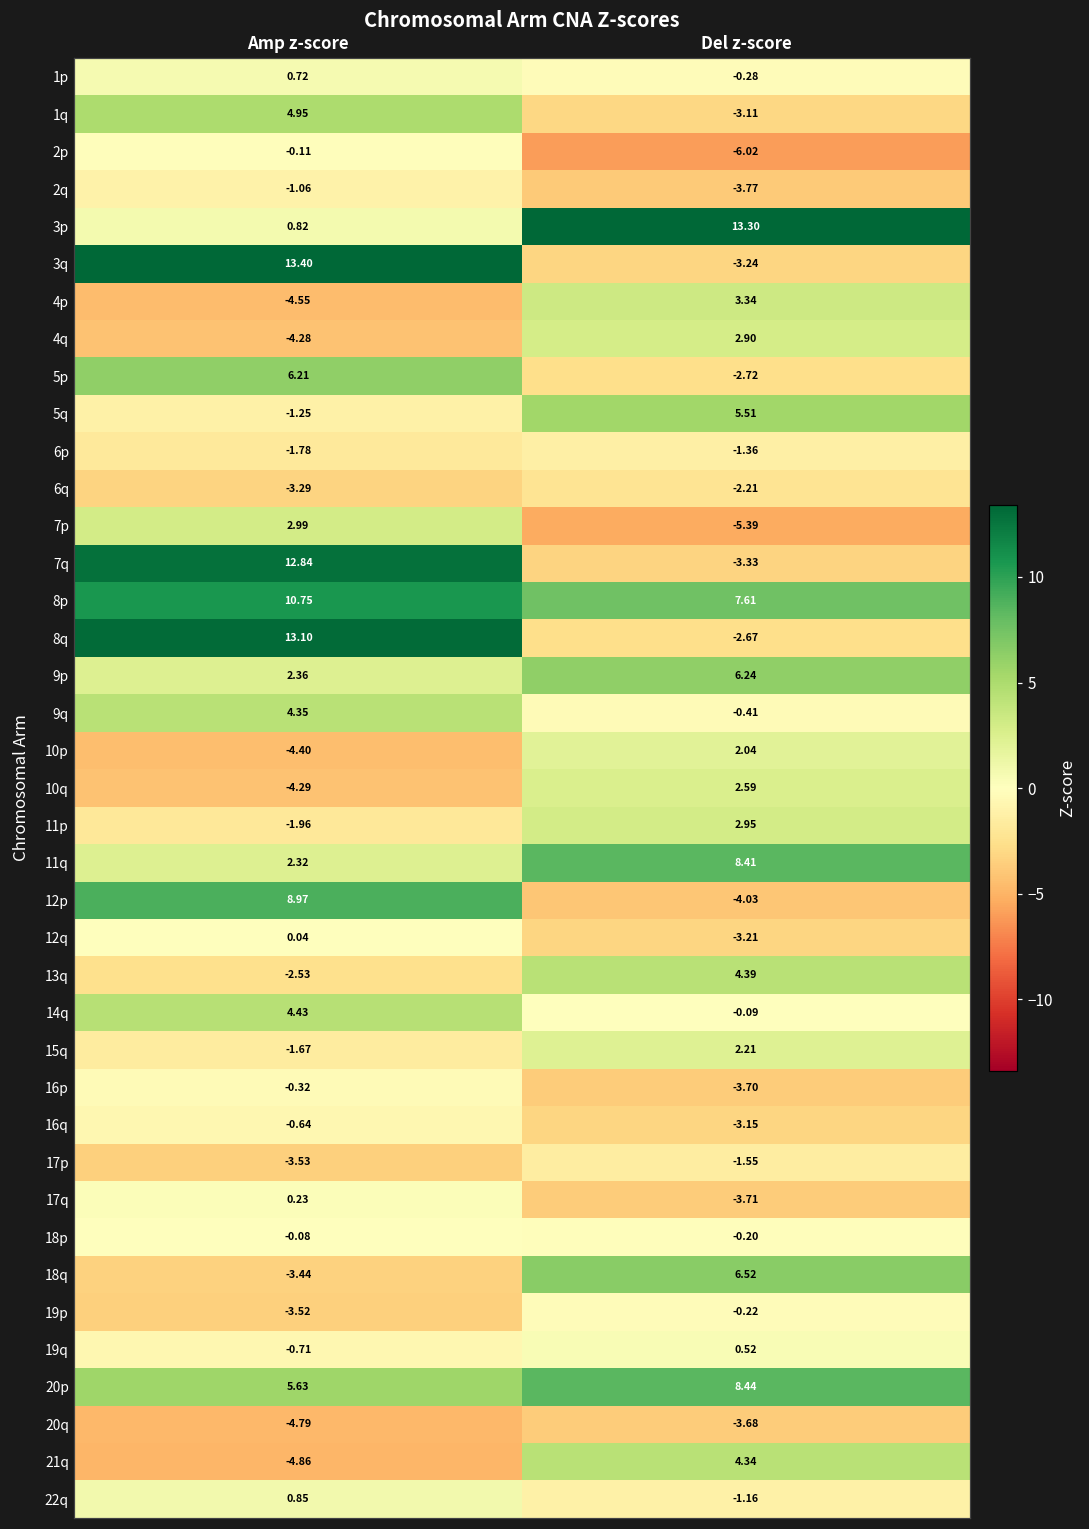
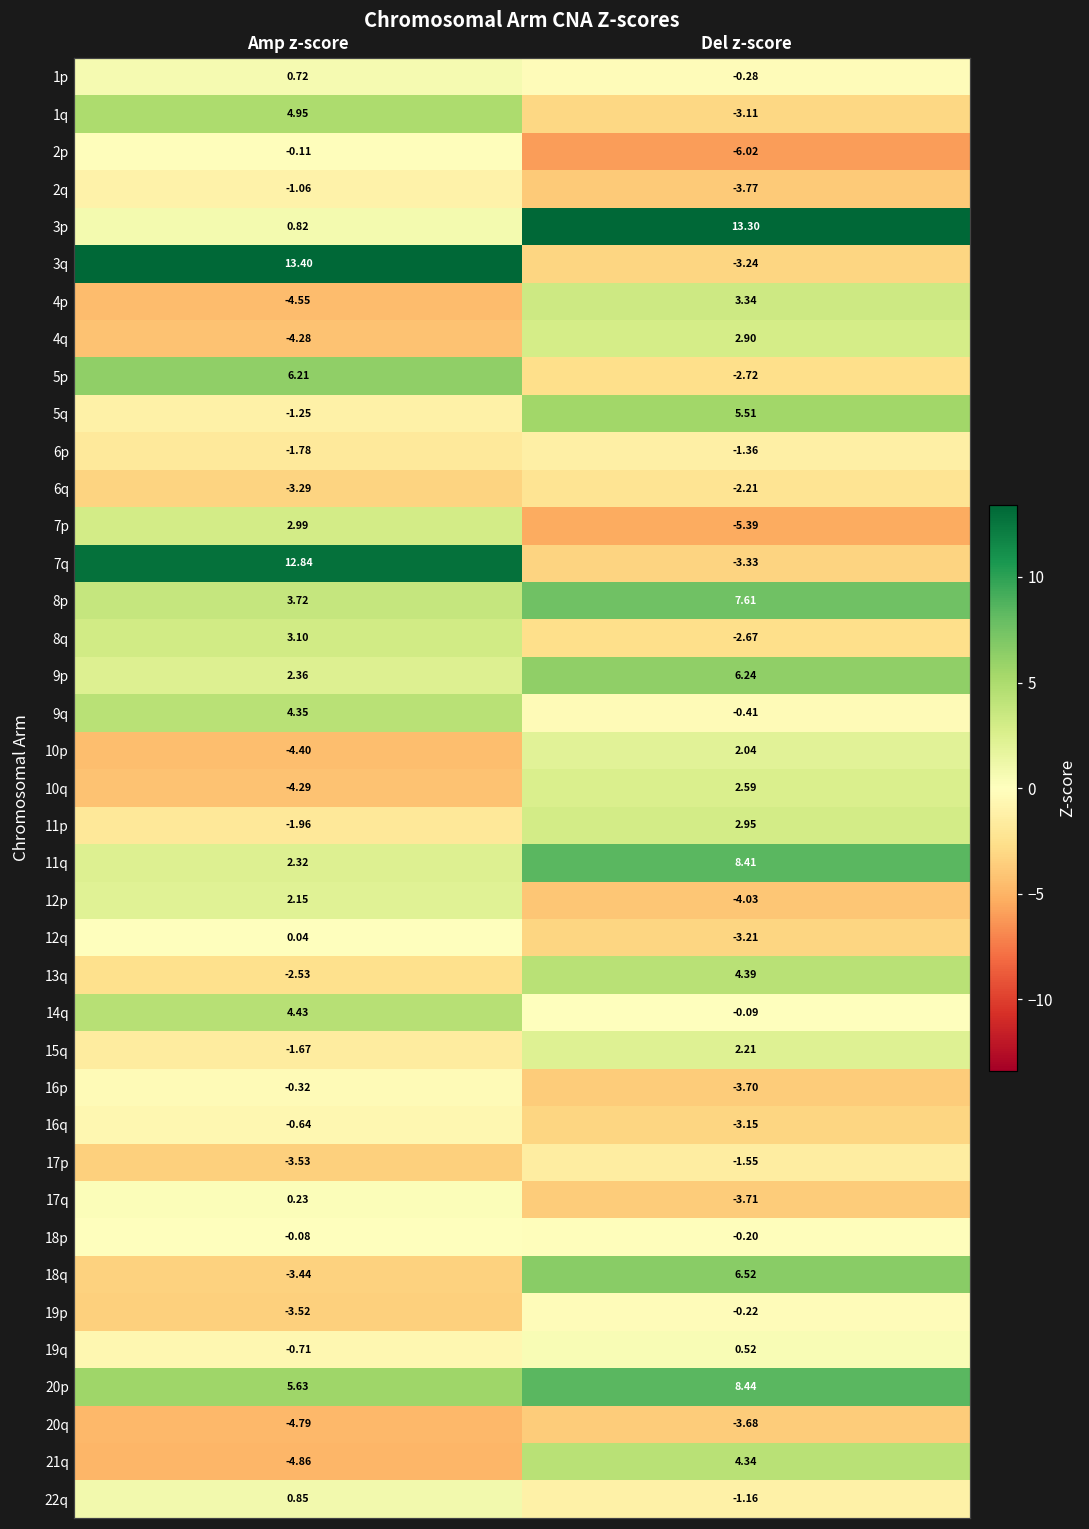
  {
    "1p": {
      "Amp z-score": 0.72,
      "Del z-score": -0.28
    },
    "1q": {
      "Amp z-score": 4.95,
      "Del z-score": -3.11
    },
    "2p": {
      "Amp z-score": -0.11,
      "Del z-score": -6.02
    },
    "2q": {
      "Amp z-score": -1.06,
      "Del z-score": -3.77
    },
    "3p": {
      "Amp z-score": 0.82,
      "Del z-score": 13.30
    },
    "3q": {
      "Amp z-score": 13.40,
      "Del z-score": -3.24
    },
    "4p": {
      "Amp z-score": -4.55,
      "Del z-score": 3.34
    },
    "4q": {
      "Amp z-score": -4.28,
      "Del z-score": 2.90
    },
    "5p": {
      "Amp z-score": 6.21,
      "Del z-score": -2.72
    },
    "5q": {
      "Amp z-score": -1.25,
      "Del z-score": 5.51
    },
    "6p": {
      "Amp z-score": -1.78,
      "Del z-score": -1.36
    },
    "6q": {
      "Amp z-score": -3.29,
      "Del z-score": -2.21
    },
    "7p": {
      "Amp z-score": 2.99,
      "Del z-score": -5.39
    },
    "7q": {
      "Amp z-score": 12.84,
      "Del z-score": -3.33
    },
    "8p": {
-     "Amp z-score": 10.75,
+     "Amp z-score": 3.72,
      "Del z-score": 7.61
    },
    "8q": {
-     "Amp z-score": 13.10,
+     "Amp z-score": 3.10,
      "Del z-score": -2.67
    },
    "9p": {
      "Amp z-score": 2.36,
      "Del z-score": 6.24
    },
    "9q": {
      "Amp z-score": 4.35,
      "Del z-score": -0.41
    },
    "10p": {
      "Amp z-score": -4.40,
      "Del z-score": 2.04
    },
    "10q": {
      "Amp z-score": -4.29,
      "Del z-score": 2.59
    },
    "11p": {
      "Amp z-score": -1.96,
      "Del z-score": 2.95
    },
    "11q": {
      "Amp z-score": 2.32,
      "Del z-score": 8.41
    },
    "12p": {
-     "Amp z-score": 8.97,
+     "Amp z-score": 2.15,
      "Del z-score": -4.03
    },
    "12q": {
      "Amp z-score": 0.04,
      "Del z-score": -3.21
    },
    "13q": {
      "Amp z-score": -2.53,
      "Del z-score": 4.39
    },
    "14q": {
      "Amp z-score": 4.43,
      "Del z-score": -0.09
    },
    "15q": {
      "Amp z-score": -1.67,
      "Del z-score": 2.21
    },
    "16p": {
      "Amp z-score": -0.32,
      "Del z-score": -3.70
    },
    "16q": {
      "Amp z-score": -0.64,
      "Del z-score": -3.15
    },
    "17p": {
      "Amp z-score": -3.53,
      "Del z-score": -1.55
    },
    "17q": {
      "Amp z-score": 0.23,
      "Del z-score": -3.71
    },
    "18p": {
      "Amp z-score": -0.08,
      "Del z-score": -0.20
    },
    "18q": {
      "Amp z-score": -3.44,
      "Del z-score": 6.52
    },
    "19p": {
      "Amp z-score": -3.52,
      "Del z-score": -0.22
    },
    "19q": {
      "Amp z-score": -0.71,
      "Del z-score": 0.52
    },
    "20p": {
      "Amp z-score": 5.63,
      "Del z-score": 8.44
    },
    "20q": {
      "Amp z-score": -4.79,
      "Del z-score": -3.68
    },
    "21q": {
      "Amp z-score": -4.86,
      "Del z-score": 4.34
    },
    "22q": {
      "Amp z-score": 0.85,
      "Del z-score": -1.16
    }
  }
